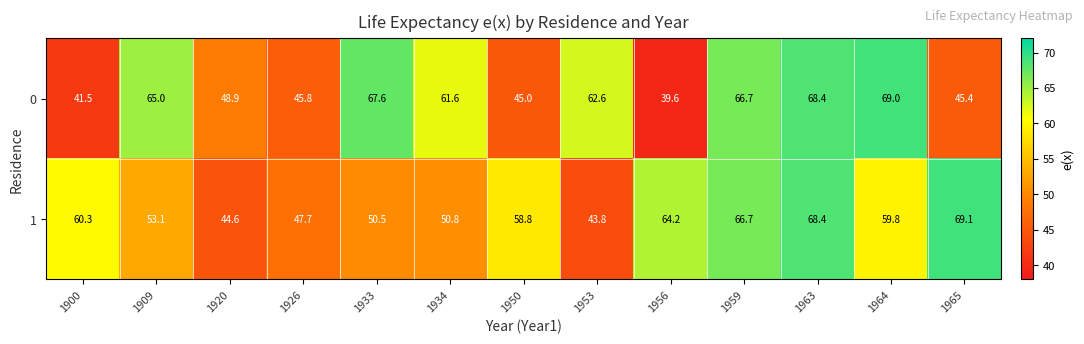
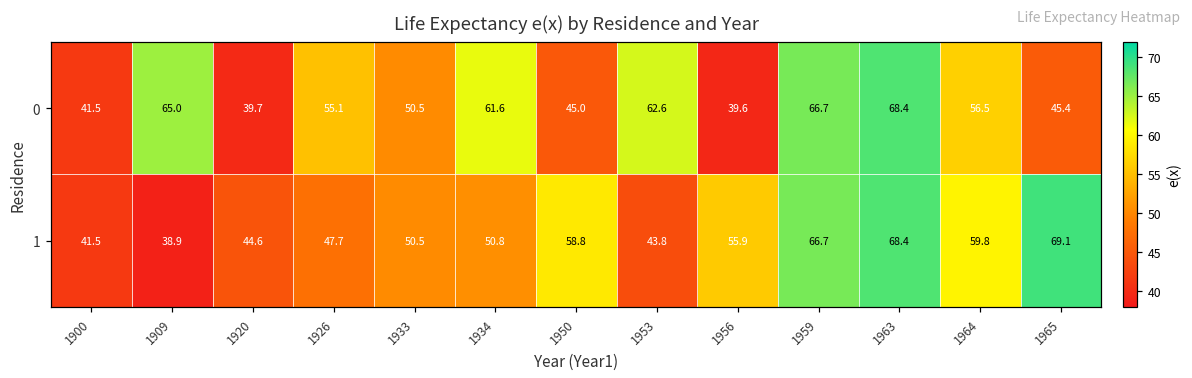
  {
    "0": {
      "1900": 41.5,
      "1909": 65.0,
-     "1920": 48.9,
-     "1926": 45.8,
-     "1933": 67.6,
+     "1920": 39.7,
+     "1926": 55.1,
+     "1933": 50.5,
      "1934": 61.6,
      "1950": 45.0,
      "1953": 62.6,
      "1956": 39.6,
      "1959": 66.7,
      "1963": 68.4,
-     "1964": 69.0,
+     "1964": 56.5,
      "1965": 45.4
    },
    "1": {
-     "1900": 60.3,
-     "1909": 53.1,
+     "1900": 41.5,
+     "1909": 38.9,
      "1920": 44.6,
      "1926": 47.7,
      "1933": 50.5,
      "1934": 50.8,
      "1950": 58.8,
      "1953": 43.8,
-     "1956": 64.2,
+     "1956": 55.9,
      "1959": 66.7,
      "1963": 68.4,
      "1964": 59.8,
      "1965": 69.1
    }
  }
